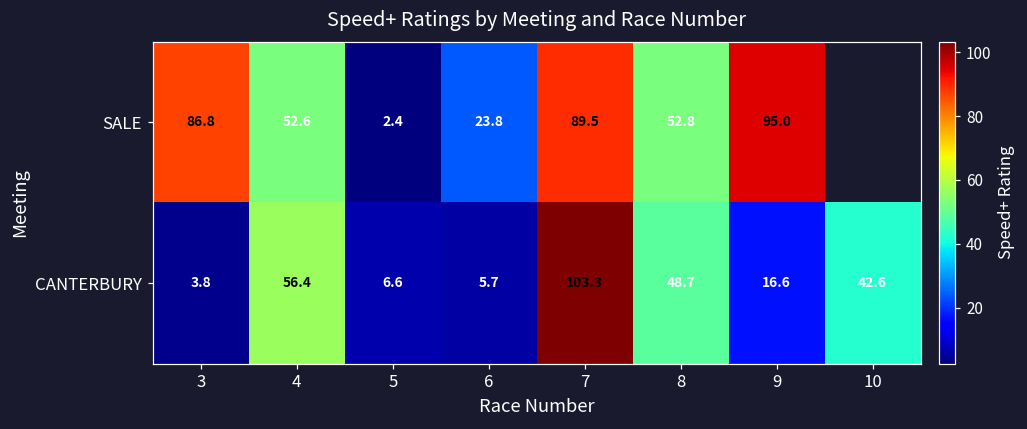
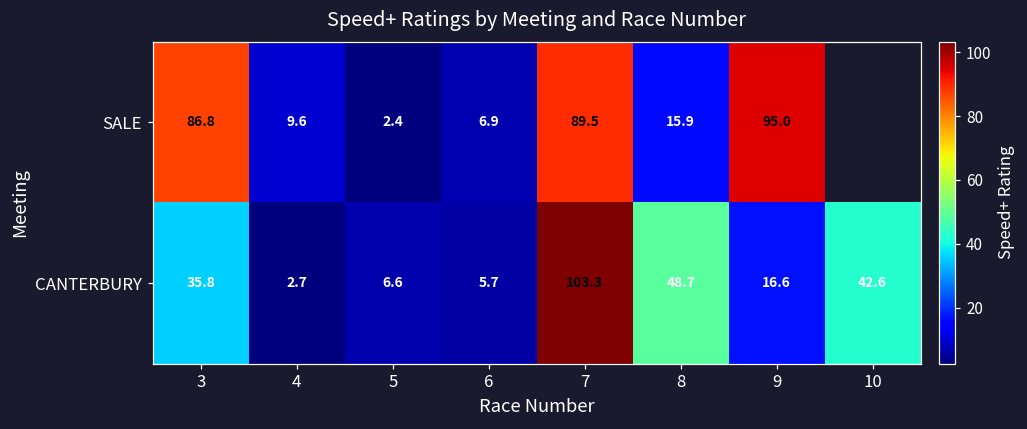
  {
    "SALE": {
      "3": 86.8,
-     "4": 52.6,
+     "4": 9.6,
      "5": 2.4,
-     "6": 23.8,
+     "6": 6.9,
      "7": 89.5,
-     "8": 52.8,
+     "8": 15.9,
      "9": 95.0
    },
    "CANTERBURY": {
-     "3": 3.8,
-     "4": 56.4,
+     "3": 35.8,
+     "4": 2.7,
      "5": 6.6,
      "6": 5.7,
      "7": 103.3,
      "8": 48.7,
      "9": 16.6,
      "10": 42.6
    }
  }
